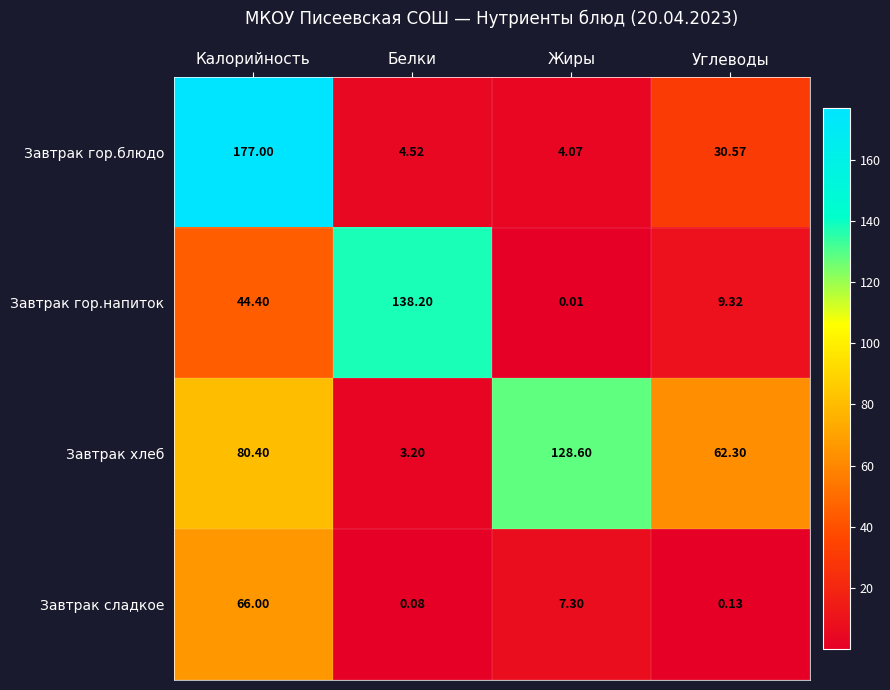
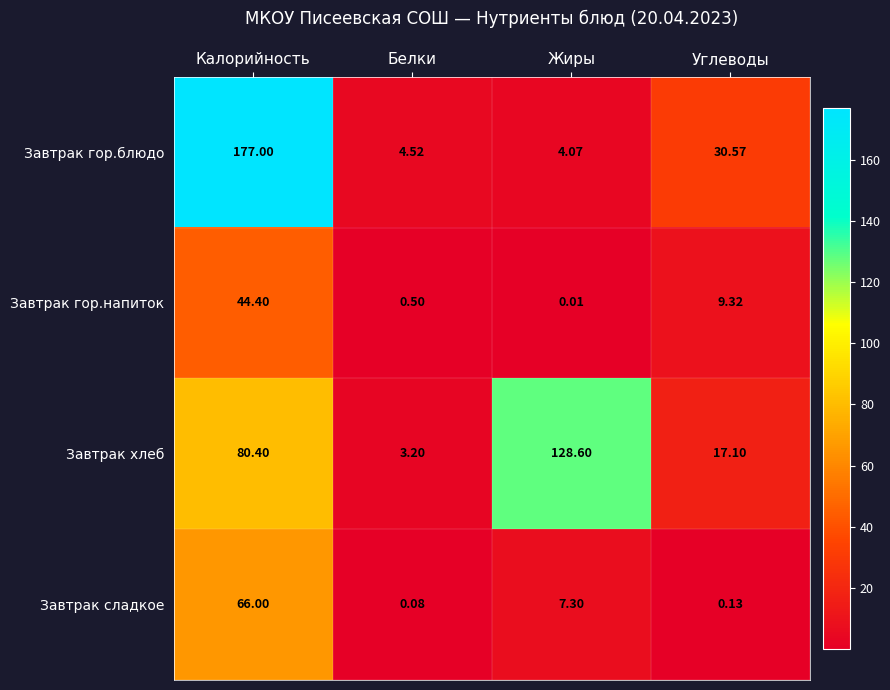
  {
    "Завтрак гор.блюдо": {
      "Калорийность": 177.00,
      "Белки": 4.52,
      "Жиры": 4.07,
      "Углеводы": 30.57
    },
    "Завтрак гор.напиток": {
      "Калорийность": 44.40,
-     "Белки": 138.20,
+     "Белки": 0.50,
      "Жиры": 0.01,
      "Углеводы": 9.32
    },
    "Завтрак хлеб": {
      "Калорийность": 80.40,
      "Белки": 3.20,
      "Жиры": 128.60,
-     "Углеводы": 62.30
+     "Углеводы": 17.10
    },
    "Завтрак сладкое": {
      "Калорийность": 66.00,
      "Белки": 0.08,
      "Жиры": 7.30,
      "Углеводы": 0.13
    }
  }
